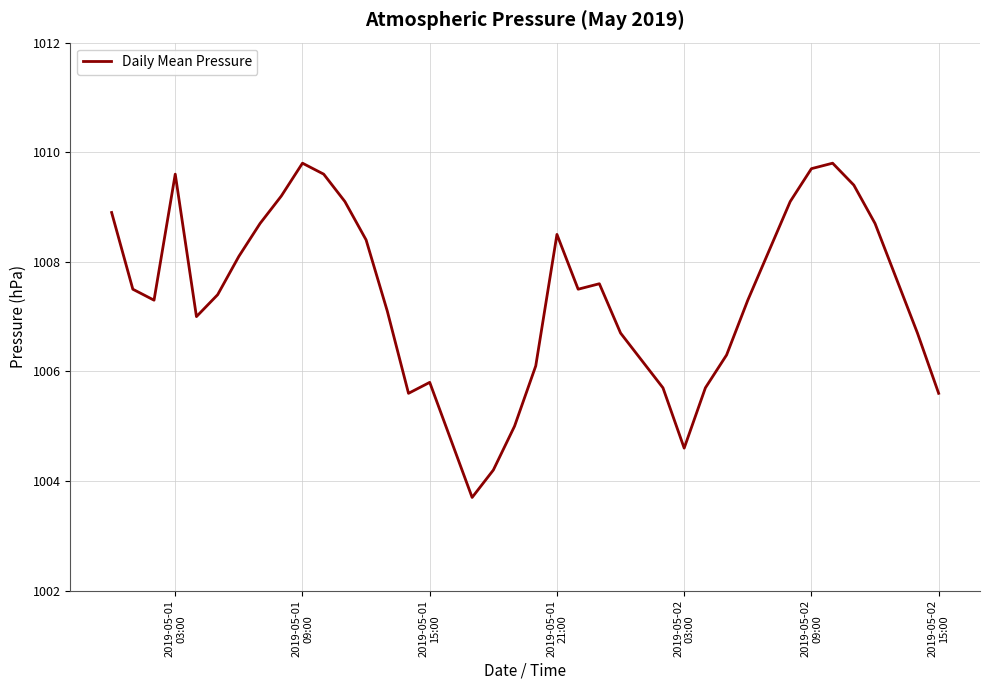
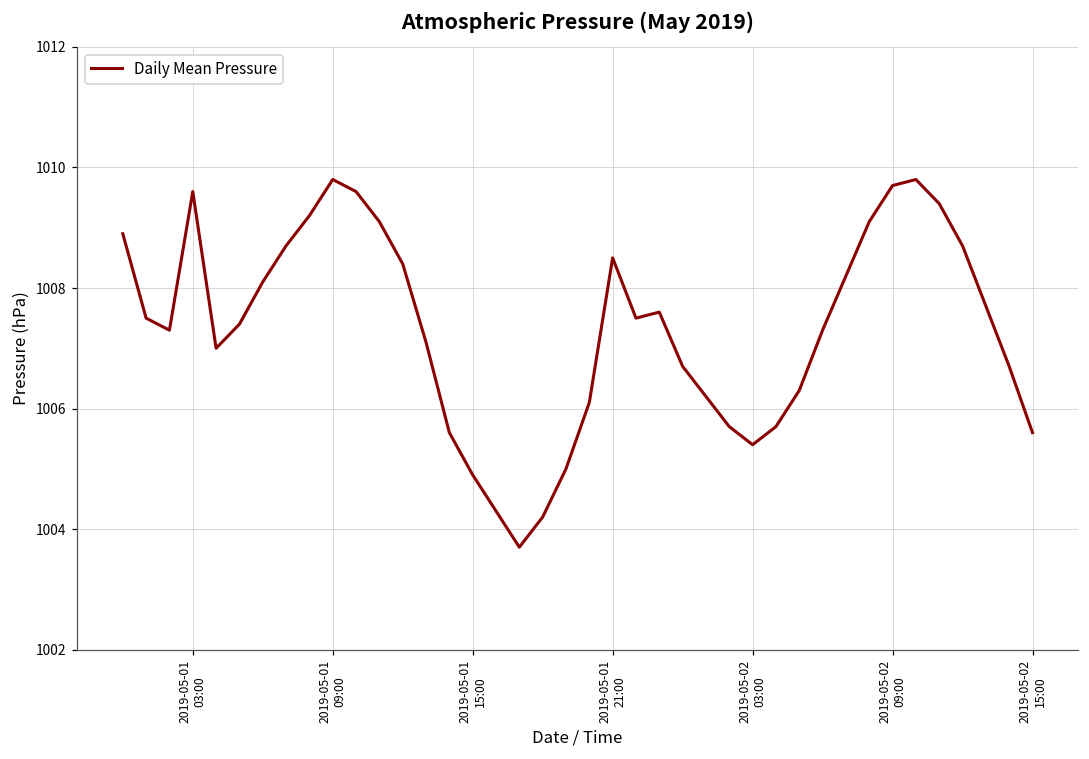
  {
    "2019-05-01 03:00": 1009.6,
    "2019-05-01 09:00": 1009.8,
-   "2019-05-01 15:00": 1005.8,
+   "2019-05-01 15:00": 1004.9,
    "2019-05-01 21:00": 1008.5,
-   "2019-05-02 03:00": 1004.6,
+   "2019-05-02 03:00": 1005.4,
    "2019-05-02 09:00": 1009.7,
    "2019-05-02 15:00": 1005.6
  }
